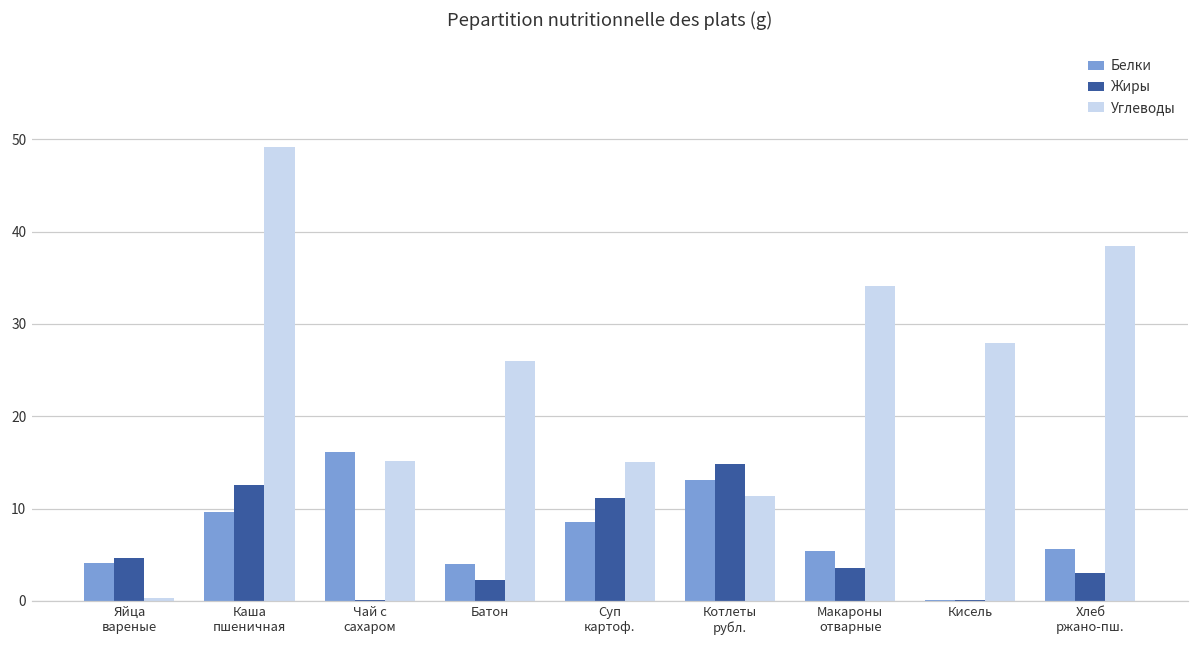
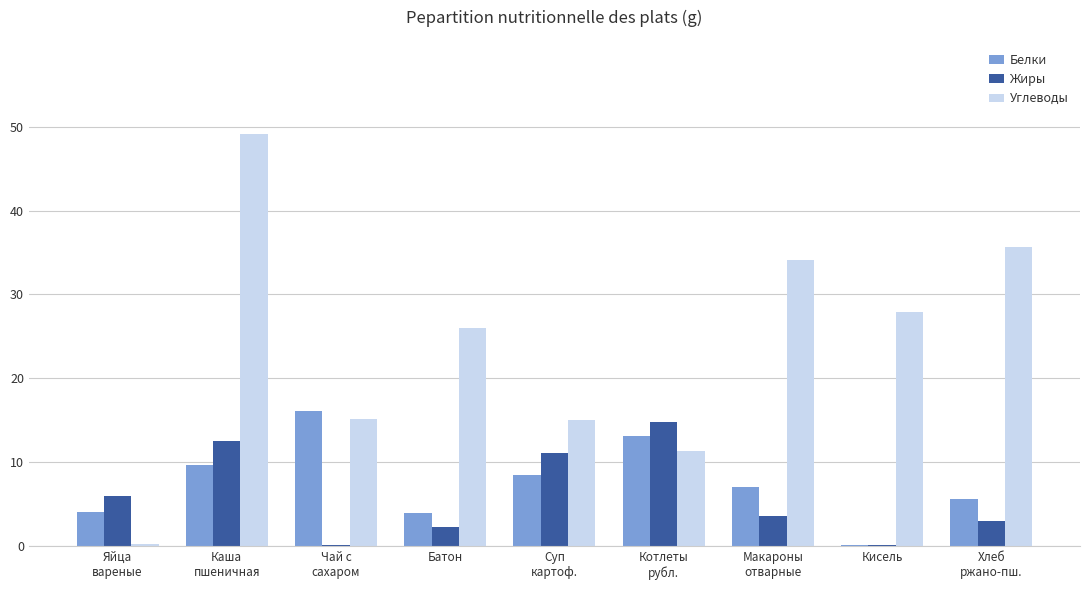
  {
    "Белки": {
      "Яйца вареные": 4,
      "Каша пшеничная": 10,
      "Чай с сахаром": 16,
      "Батон": 4,
      "Суп картоф.": 9,
      "Котлеты рубл.": 13,
-     "Макароны отварные": 5,
+     "Макароны отварные": 7,
      "Хлеб ржано-пш.": 6
    },
    "Жиры": {
-     "Яйца вареные": 5,
+     "Яйца вареные": 6,
      "Каша пшеничная": 13,
      "Батон": 2,
      "Суп картоф.": 11,
      "Котлеты рубл.": 15,
      "Макароны отварные": 4,
      "Хлеб ржано-пш.": 3
    },
    "Углеводы": {
      "Яйца вареные": 0,
      "Каша пшеничная": 49,
      "Чай с сахаром": 15,
      "Батон": 26,
      "Суп картоф.": 15,
      "Котлеты рубл.": 11,
      "Макароны отварные": 34,
      "Кисель": 28,
-     "Хлеб ржано-пш.": 38
+     "Хлеб ржано-пш.": 36
    }
  }
